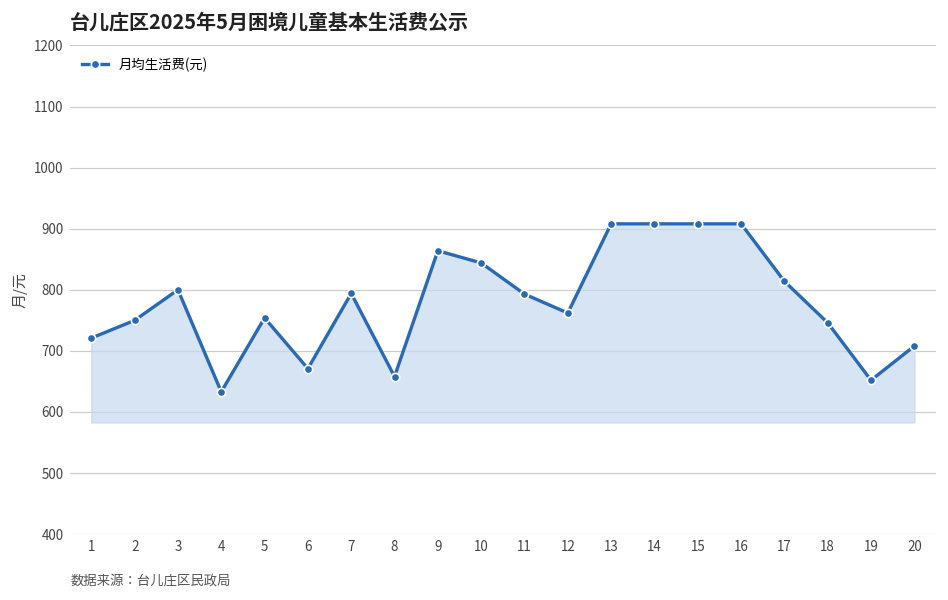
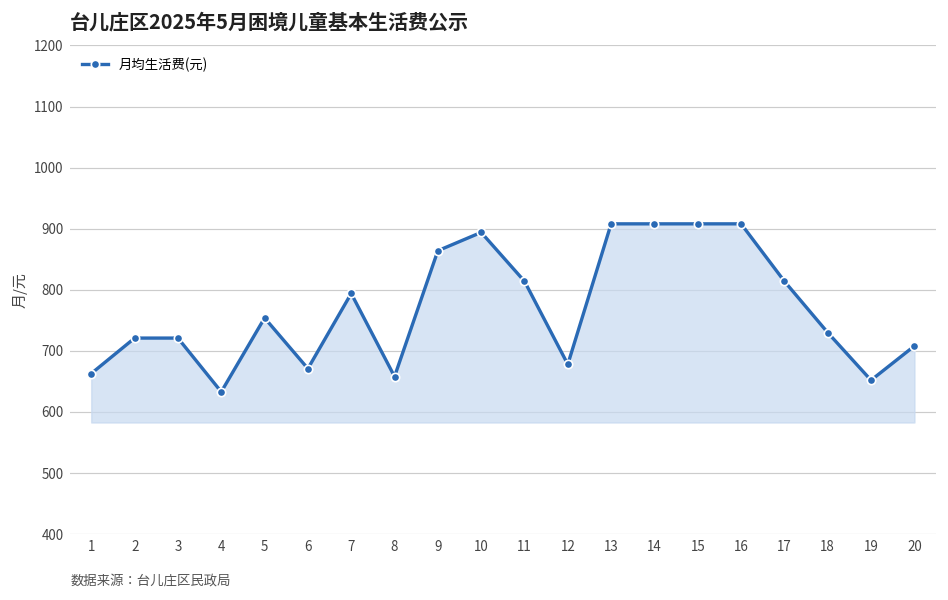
  {
-   "1": 720,
-   "2": 750,
-   "3": 800,
+   "1": 660,
+   "2": 720,
+   "3": 720,
    "4": 630,
    "5": 750,
    "6": 670,
    "7": 790,
    "8": 660,
    "9": 860,
-   "10": 840,
-   "11": 790,
-   "12": 760,
+   "10": 890,
+   "11": 810,
+   "12": 680,
    "13": 910,
    "14": 910,
    "15": 910,
    "16": 910,
    "17": 810,
-   "18": 750,
+   "18": 730,
    "19": 650,
    "20": 710
  }
